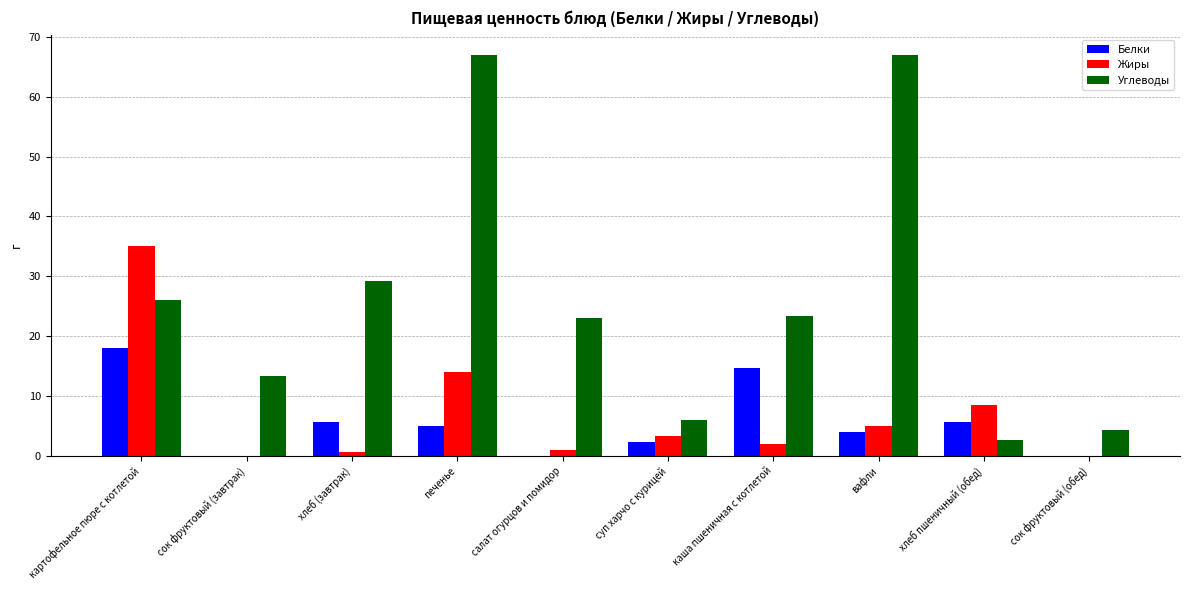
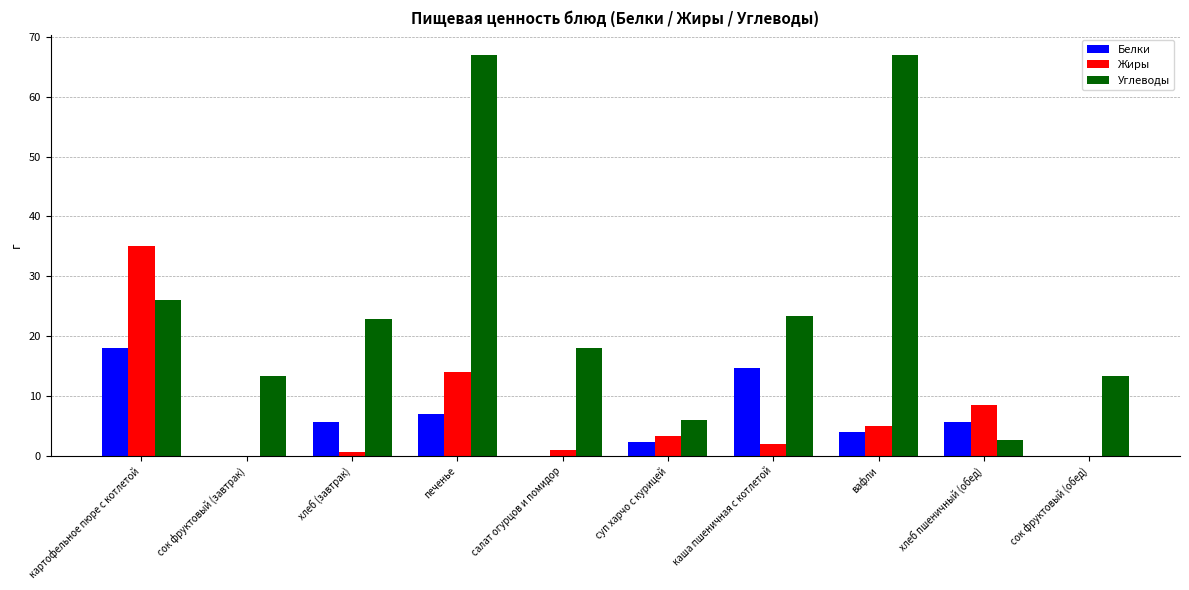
  {
    "Белки": {
      "картофельное пюре с котлетой": 18,
      "сок фруктовый (завтрак)": 0,
      "хлеб (завтрак)": 6,
-     "печенье": 5,
+     "печенье": 7,
      "салат огурцов и помидор": 0,
      "суп харчо с курицей": 2,
      "каша пшеничная с котлетой": 15,
      "вафли": 4,
      "хлеб пшеничный (обед)": 6,
      "сок фруктовый (обед)": 0
    },
    "Жиры": {
      "картофельное пюре с котлетой": 35,
      "сок фруктовый (завтрак)": 0,
      "хлеб (завтрак)": 1,
      "печенье": 14,
      "салат огурцов и помидор": 1,
      "суп харчо с курицей": 3,
      "каша пшеничная с котлетой": 2,
      "вафли": 5,
      "хлеб пшеничный (обед)": 9,
      "сок фруктовый (обед)": 0
    },
    "Углеводы": {
      "картофельное пюре с котлетой": 26,
      "сок фруктовый (завтрак)": 13,
-     "хлеб (завтрак)": 29,
+     "хлеб (завтрак)": 23,
      "печенье": 67,
-     "салат огурцов и помидор": 23,
+     "салат огурцов и помидор": 18,
      "суп харчо с курицей": 6,
      "каша пшеничная с котлетой": 23,
      "вафли": 67,
      "хлеб пшеничный (обед)": 3,
-     "сок фруктовый (обед)": 4
+     "сок фруктовый (обед)": 13
    }
  }
